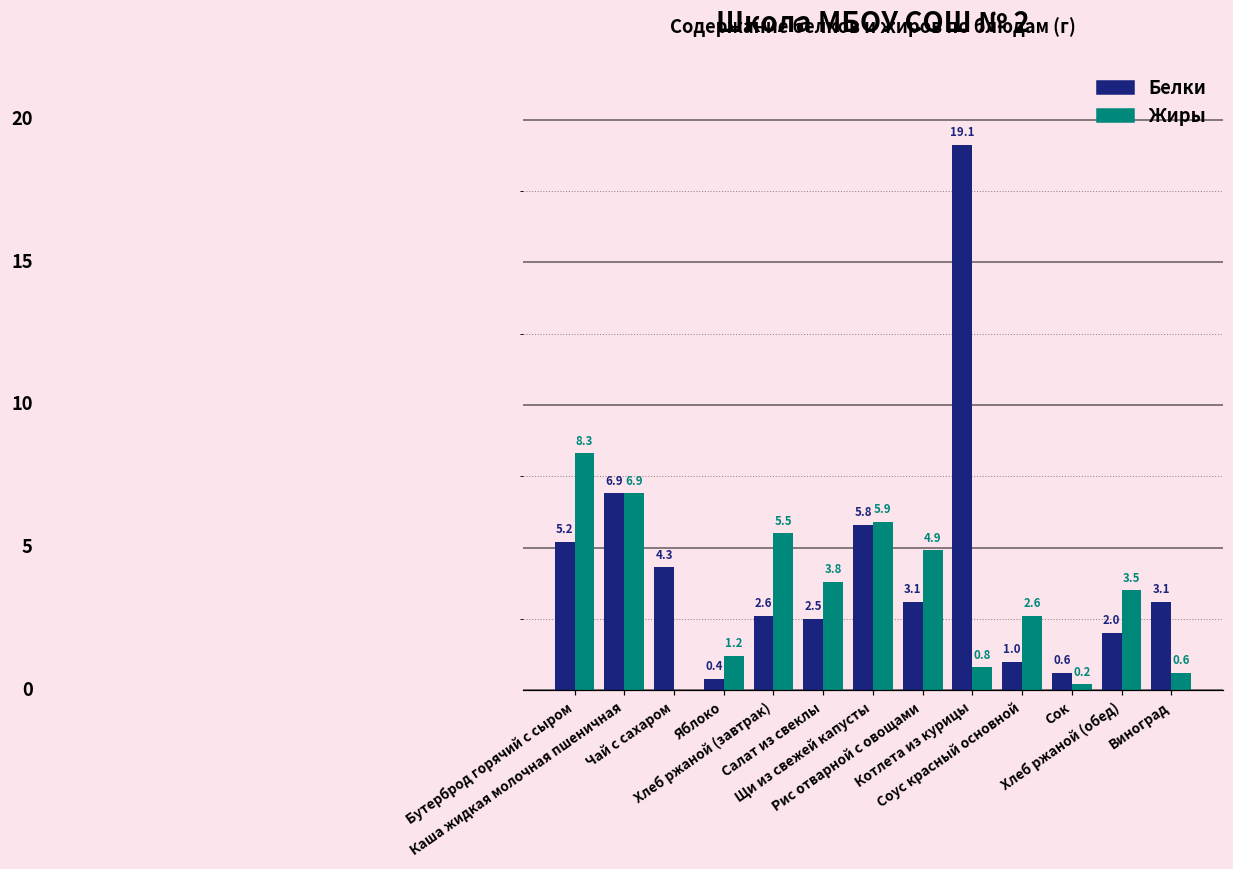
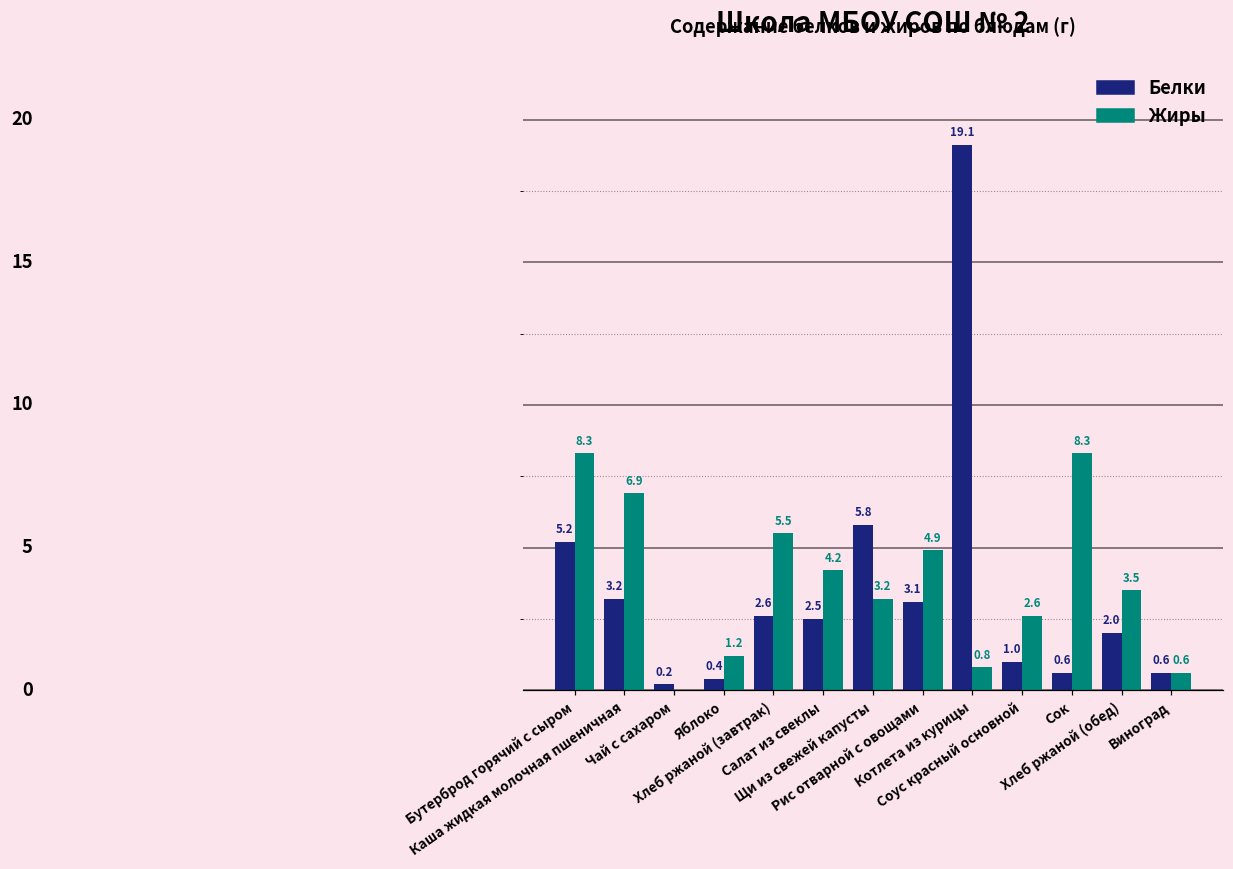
  {
    "Белки": {
      "Бутерброд горячий с сыром": 5.2,
-     "Каша жидкая молочная пшеничная": 6.9,
-     "Чай с сахаром": 4.3,
+     "Каша жидкая молочная пшеничная": 3.2,
+     "Чай с сахаром": 0.2,
      "Яблоко": 0.4,
      "Хлеб ржаной (завтрак)": 2.6,
      "Салат из свеклы": 2.5,
      "Щи из свежей капусты": 5.8,
      "Рис отварной с овощами": 3.1,
      "Котлета из курицы": 19.1,
      "Соус красный основной": 1.0,
      "Сок": 0.6,
      "Хлеб ржаной (обед)": 2.0,
-     "Виноград": 3.1
+     "Виноград": 0.6
    },
    "Жиры": {
      "Бутерброд горячий с сыром": 8.3,
      "Каша жидкая молочная пшеничная": 6.9,
      "Яблоко": 1.2,
      "Хлеб ржаной (завтрак)": 5.5,
-     "Салат из свеклы": 3.8,
-     "Щи из свежей капусты": 5.9,
+     "Салат из свеклы": 4.2,
+     "Щи из свежей капусты": 3.2,
      "Рис отварной с овощами": 4.9,
      "Котлета из курицы": 0.8,
      "Соус красный основной": 2.6,
-     "Сок": 0.2,
+     "Сок": 8.3,
      "Хлеб ржаной (обед)": 3.5,
      "Виноград": 0.6
    }
  }
